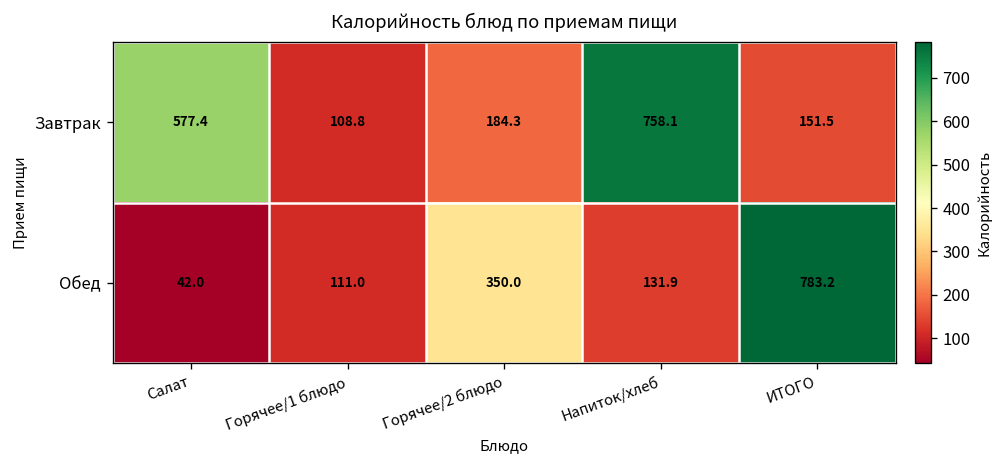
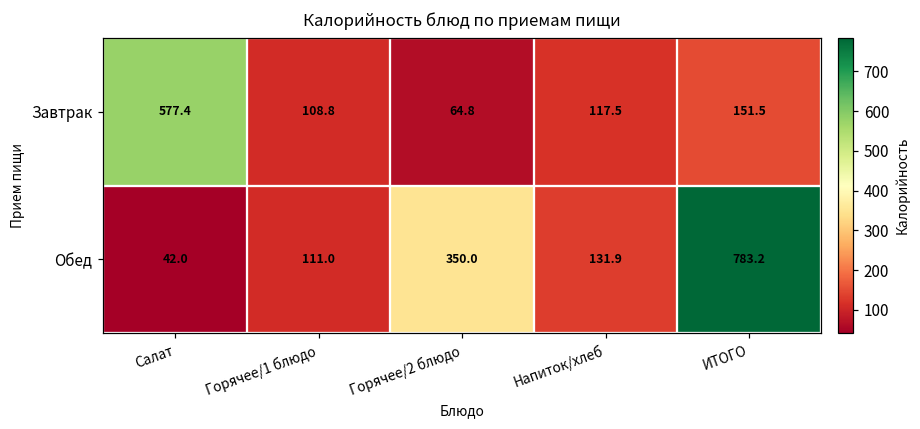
  {
    "Завтрак": {
      "Салат": 577.4,
      "Горячее/1 блюдо": 108.8,
-     "Горячее/2 блюдо": 184.3,
-     "Напиток/хлеб": 758.1,
+     "Горячее/2 блюдо": 64.8,
+     "Напиток/хлеб": 117.5,
      "ИТОГО": 151.5
    },
    "Обед": {
      "Салат": 42.0,
      "Горячее/1 блюдо": 111.0,
      "Горячее/2 блюдо": 350.0,
      "Напиток/хлеб": 131.9,
      "ИТОГО": 783.2
    }
  }
